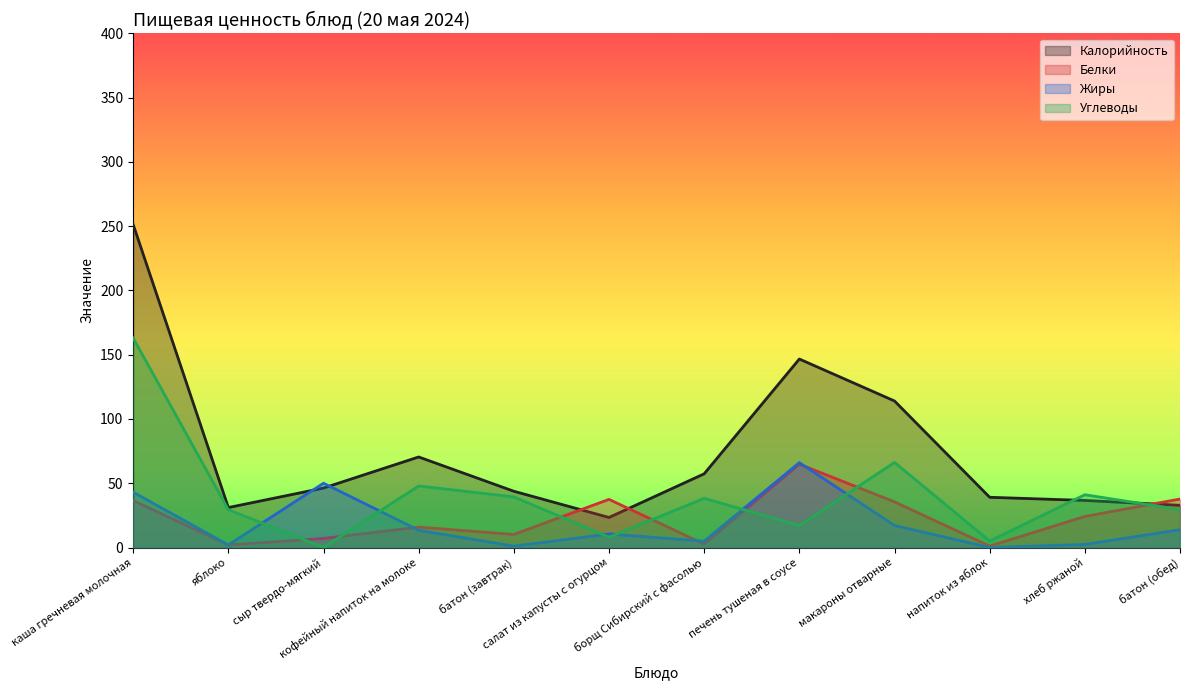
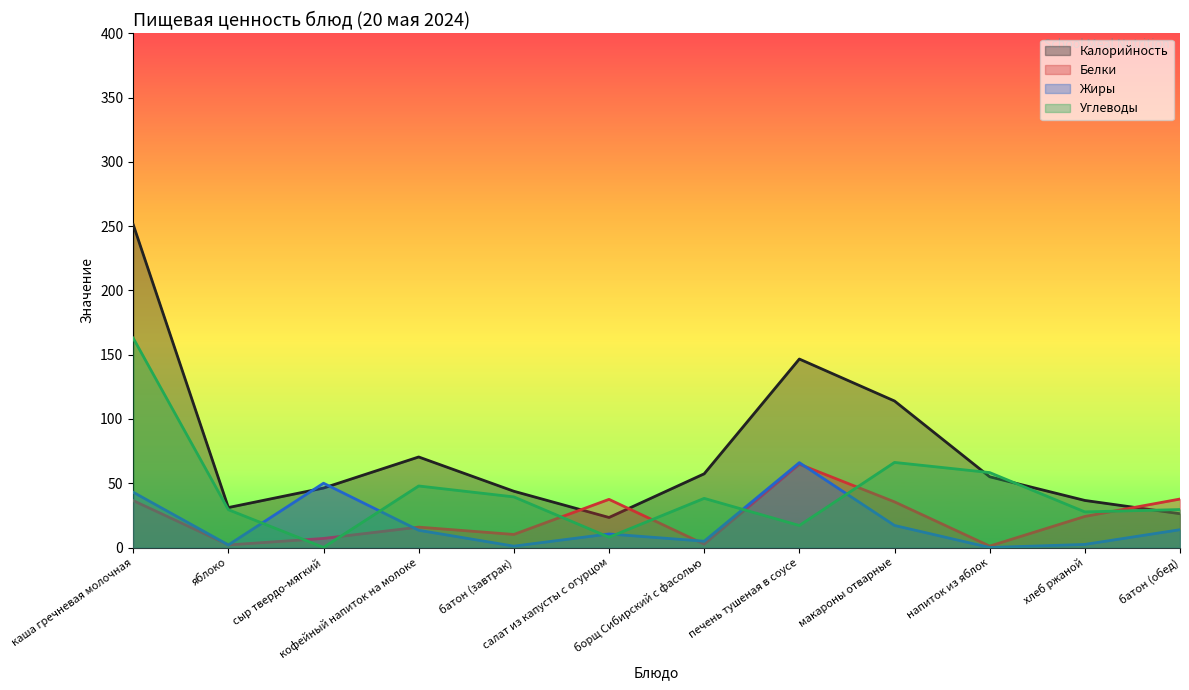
  {
    "Калорийность": {
      "каша гречневая молочная": 251,
      "сыр твердо-мягкий": 46,
      "кофейный напиток на молоке": 70,
      "батон (завтрак)": 44,
      "салат из капусты с огурцом": 23,
      "борщ Сибирский с фасолью": 57,
      "печень тушеная в соусе": 147,
      "макароны отварные": 114,
-     "напиток из яблок": 39,
+     "напиток из яблок": 55,
      "хлеб ржаной": 37,
-     "батон (обед)": 33
+     "батон (обед)": 26
    },
    "Белки": {
      "каша гречневая молочная": 37,
      "сыр твердо-мягкий": 7,
      "кофейный напиток на молоке": 16,
      "батон (завтрак)": 10,
      "салат из капусты с огурцом": 37,
      "борщ Сибирский с фасолью": 3,
      "макароны отварные": 36,
      "хлеб ржаной": 24,
      "батон (обед)": 38
    },
    "Жиры": {
      "каша гречневая молочная": 43,
      "сыр твердо-мягкий": 50,
      "кофейный напиток на молоке": 13,
      "батон (завтрак)": 1,
      "салат из капусты с огурцом": 11,
      "борщ Сибирский с фасолью": 5,
      "макароны отварные": 17,
      "хлеб ржаной": 2,
      "батон (обед)": 14
    },
    "Углеводы": {
      "каша гречневая молочная": 163,
      "сыр твердо-мягкий": 0,
      "кофейный напиток на молоке": 48,
      "батон (завтрак)": 39,
      "салат из капусты с огурцом": 8,
      "борщ Сибирский с фасолью": 38,
      "печень тушеная в соусе": 17,
      "макароны отварные": 66,
-     "напиток из яблок": 5,
-     "хлеб ржаной": 41,
+     "напиток из яблок": 58,
+     "хлеб ржаной": 28,
      "батон (обед)": 30
    }
  }
